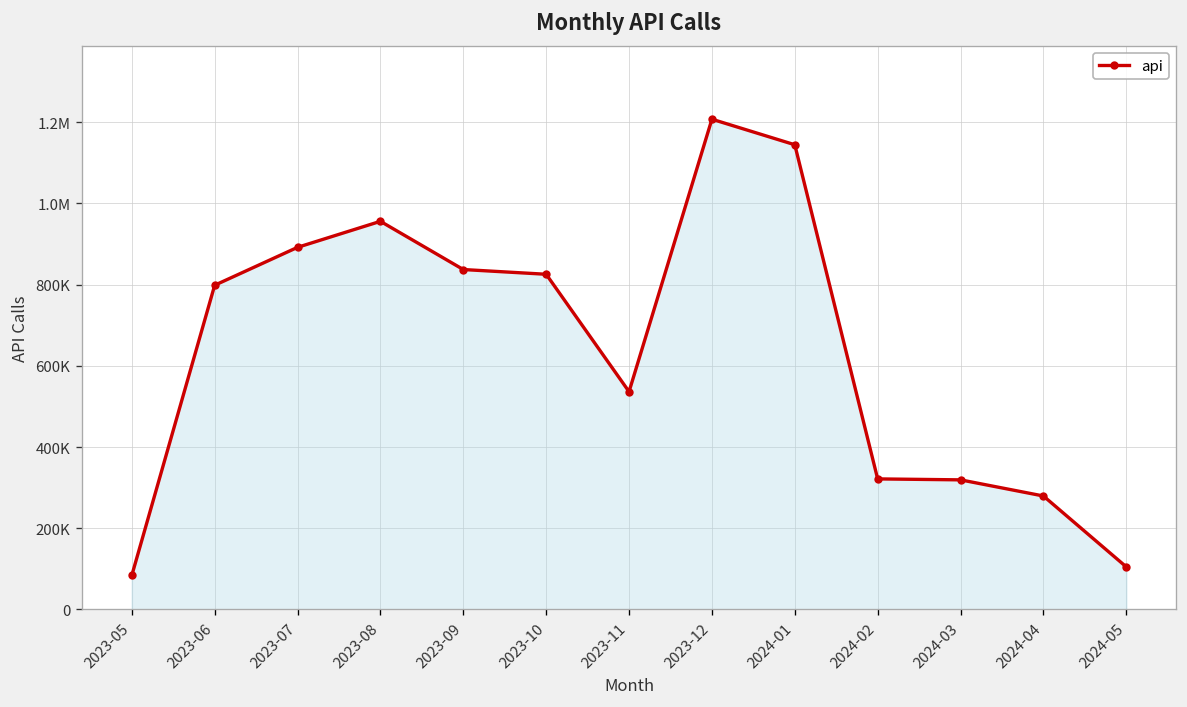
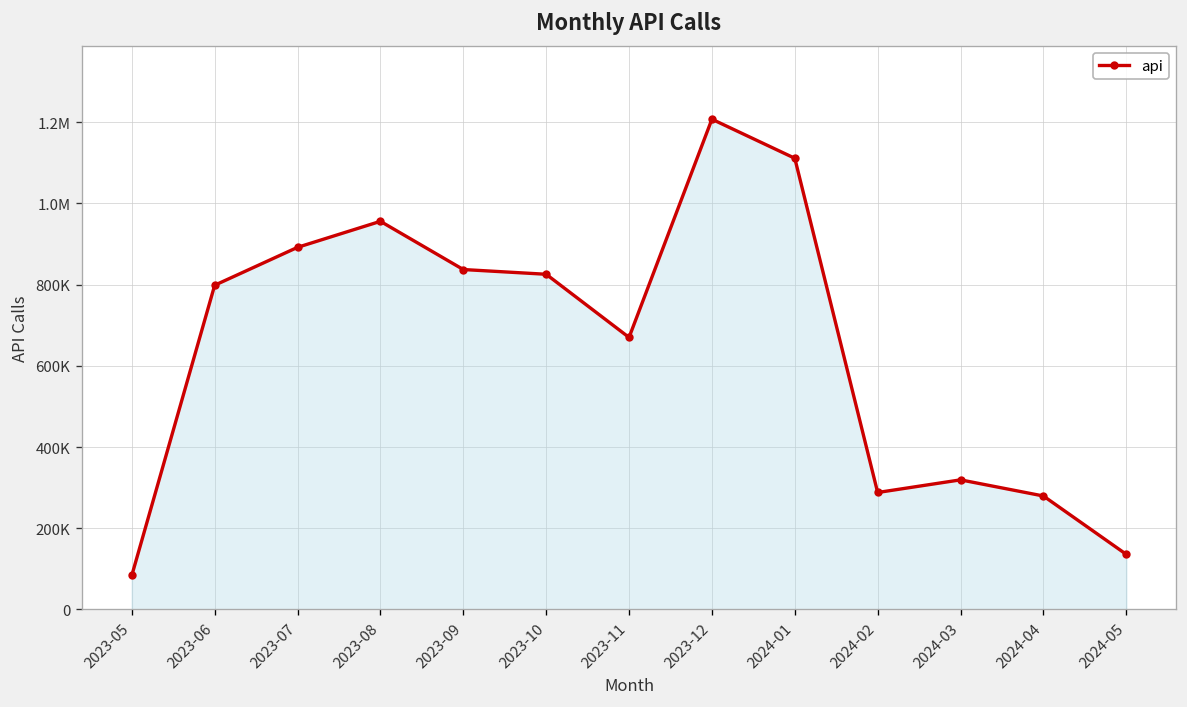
  {
    "2023-05": 80000,
    "2023-06": 800000,
    "2023-07": 890000,
    "2023-08": 960000,
    "2023-09": 840000,
    "2023-10": 830000,
-   "2023-11": 540000,
+   "2023-11": 670000,
    "2023-12": 1210000,
-   "2024-01": 1140000,
-   "2024-02": 320000,
+   "2024-01": 1110000,
+   "2024-02": 290000,
    "2024-03": 320000,
    "2024-04": 280000,
-   "2024-05": 100000
+   "2024-05": 140000
  }
